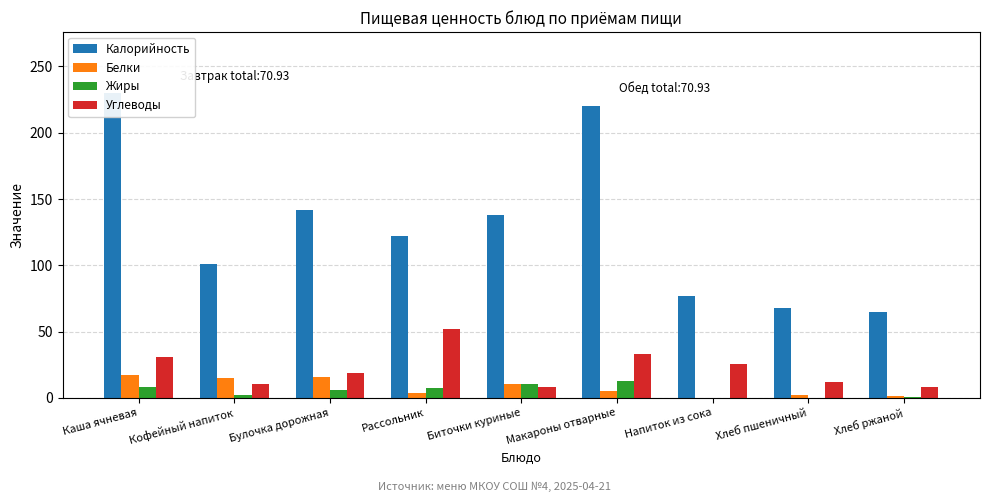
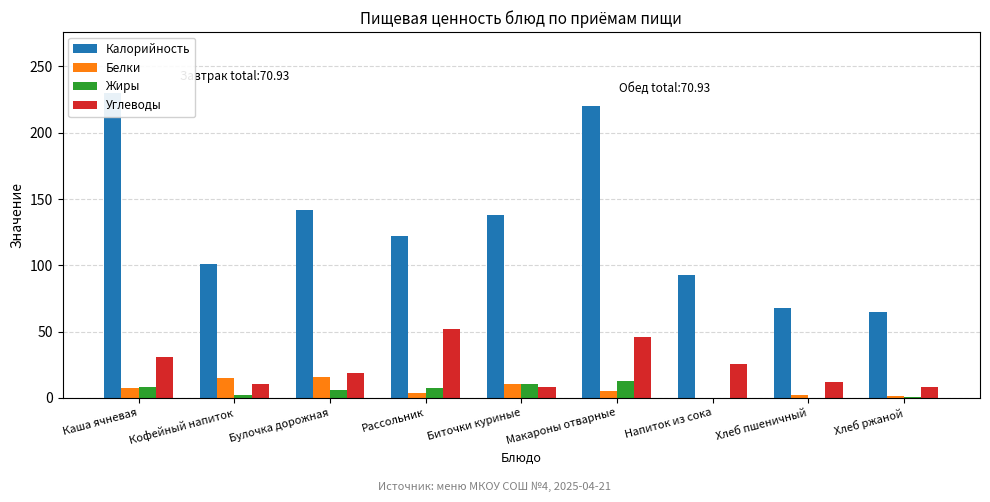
  {
    "Калорийность": {
      "Кофейный напиток": 101,
      "Булочка дорожная": 142,
      "Рассольник": 122,
      "Биточки куриные": 138,
      "Макароны отварные": 221,
-     "Напиток из сока": 77,
+     "Напиток из сока": 93,
      "Хлеб пшеничный": 68,
      "Хлеб ржаной": 65
    },
    "Белки": {
-     "Каша ячневая": 18,
+     "Каша ячневая": 8,
      "Кофейный напиток": 15,
      "Булочка дорожная": 16,
      "Рассольник": 4,
      "Биточки куриные": 11,
      "Макароны отварные": 5
    },
    "Жиры": {
      "Каша ячневая": 8,
      "Кофейный напиток": 2,
      "Булочка дорожная": 6,
      "Рассольник": 7,
      "Биточки куриные": 10,
      "Макароны отварные": 13,
      "Напиток из сока": 0
    },
    "Углеводы": {
      "Каша ячневая": 31,
      "Кофейный напиток": 11,
      "Булочка дорожная": 19,
      "Рассольник": 52,
      "Биточки куриные": 9,
-     "Макароны отварные": 33,
+     "Макароны отварные": 46,
      "Напиток из сока": 25,
      "Хлеб пшеничный": 12,
      "Хлеб ржаной": 8
    }
  }
